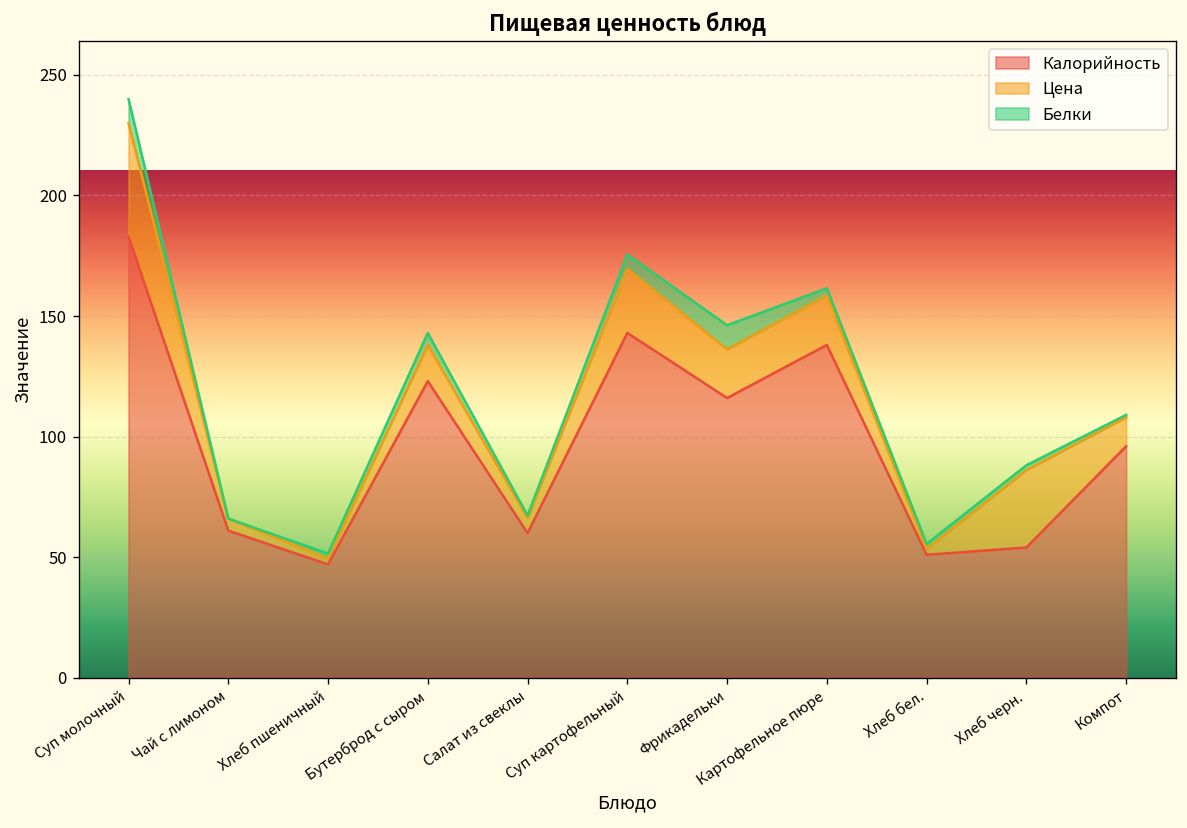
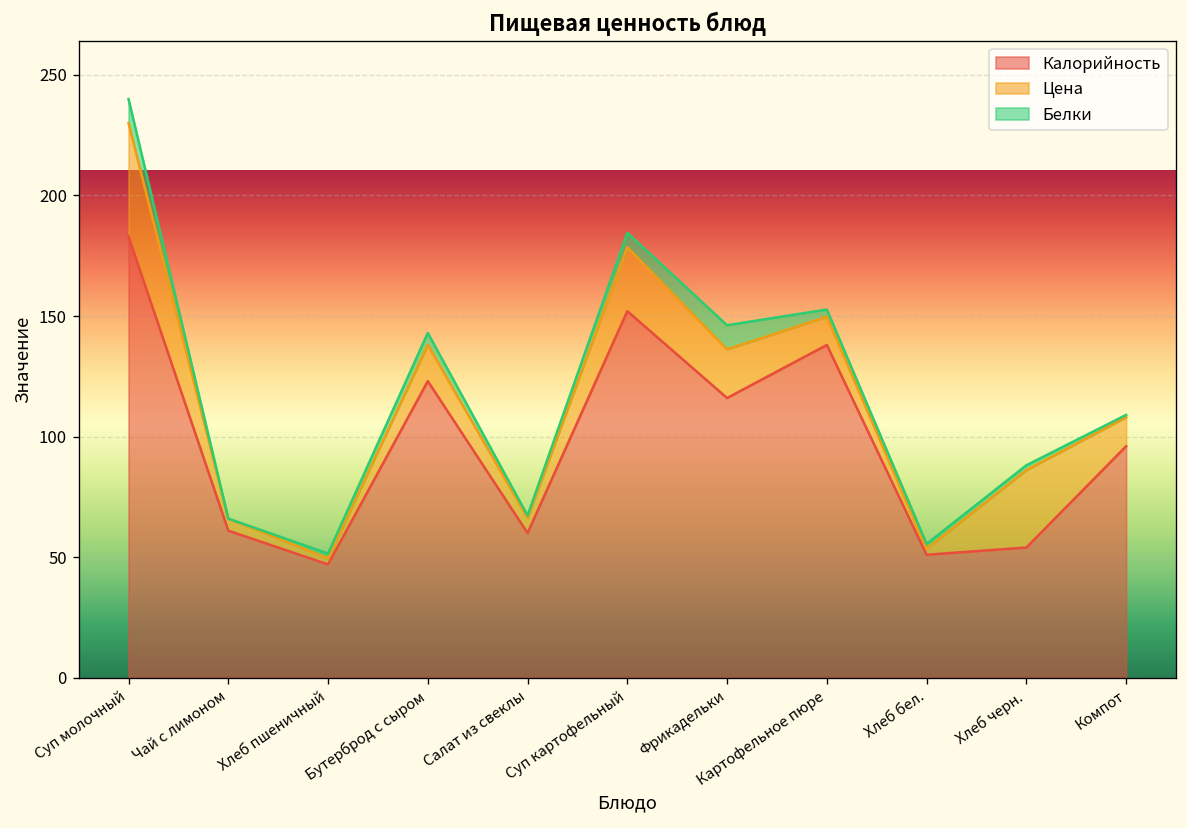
  {
    "Калорийность": {
      "Суп молочный": 183,
      "Чай с лимоном": 61,
      "Хлеб пшеничный": 47,
      "Бутерброд с сыром": 123,
      "Салат из свеклы": 60,
-     "Суп картофельный": 143,
+     "Суп картофельный": 152,
      "Фрикадельки": 116,
      "Картофельное пюре": 138,
      "Хлеб бел.": 51,
      "Хлеб черн.": 54,
      "Компот": 96
    },
    "Цена": {
      "Суп молочный": 47,
      "Хлеб пшеничный": 3,
      "Бутерброд с сыром": 15,
      "Суп картофельный": 26,
      "Фрикадельки": 20,
-     "Картофельное пюре": 21,
+     "Картофельное пюре": 12,
      "Хлеб бел.": 3,
      "Хлеб черн.": 32
    },
    "Белки": {
      "Суп молочный": 10,
      "Хлеб пшеничный": 2,
      "Бутерброд с сыром": 5,
      "Суп картофельный": 6,
      "Фрикадельки": 10,
      "Картофельное пюре": 3,
      "Хлеб бел.": 2,
      "Хлеб черн.": 2
    }
  }
